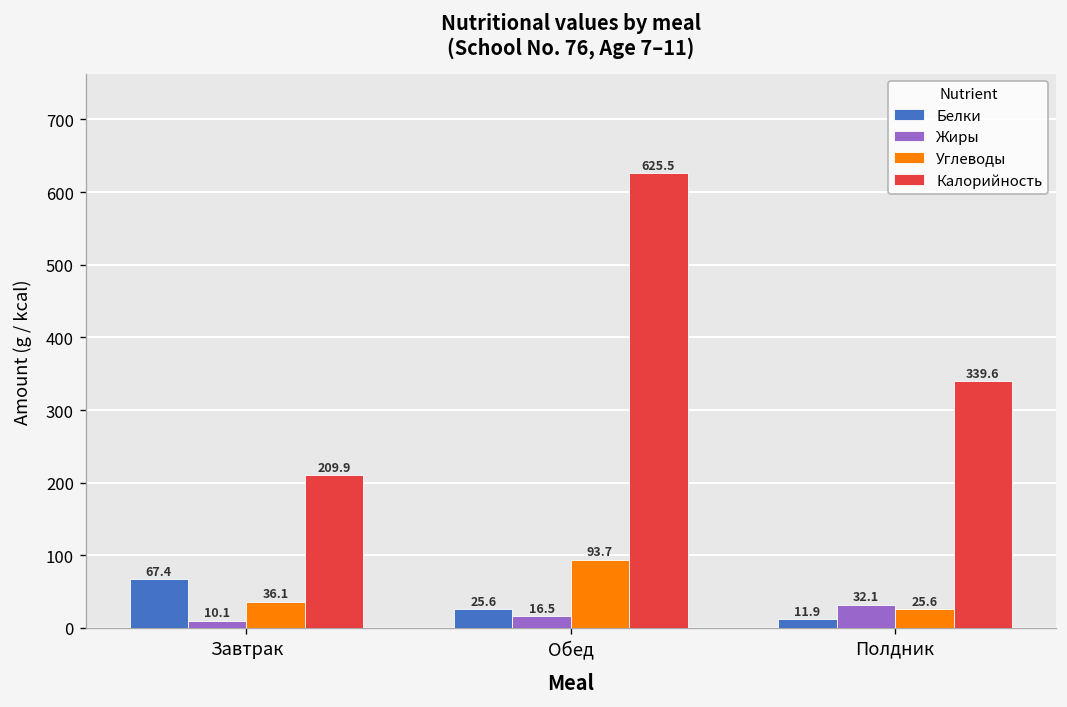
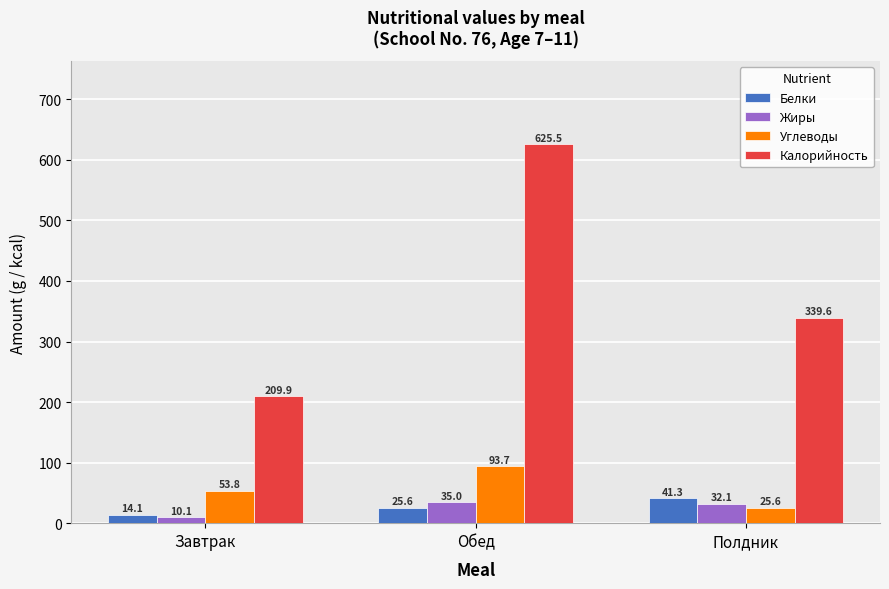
  {
    "Белки": {
-     "Завтрак": 67.4,
+     "Завтрак": 14.1,
      "Обед": 25.6,
-     "Полдник": 11.9
+     "Полдник": 41.3
    },
    "Жиры": {
      "Завтрак": 10.1,
-     "Обед": 16.5,
+     "Обед": 35.0,
      "Полдник": 32.1
    },
    "Углеводы": {
-     "Завтрак": 36.1,
+     "Завтрак": 53.8,
      "Обед": 93.7,
      "Полдник": 25.6
    },
    "Калорийность": {
      "Завтрак": 209.9,
      "Обед": 625.5,
      "Полдник": 339.6
    }
  }
